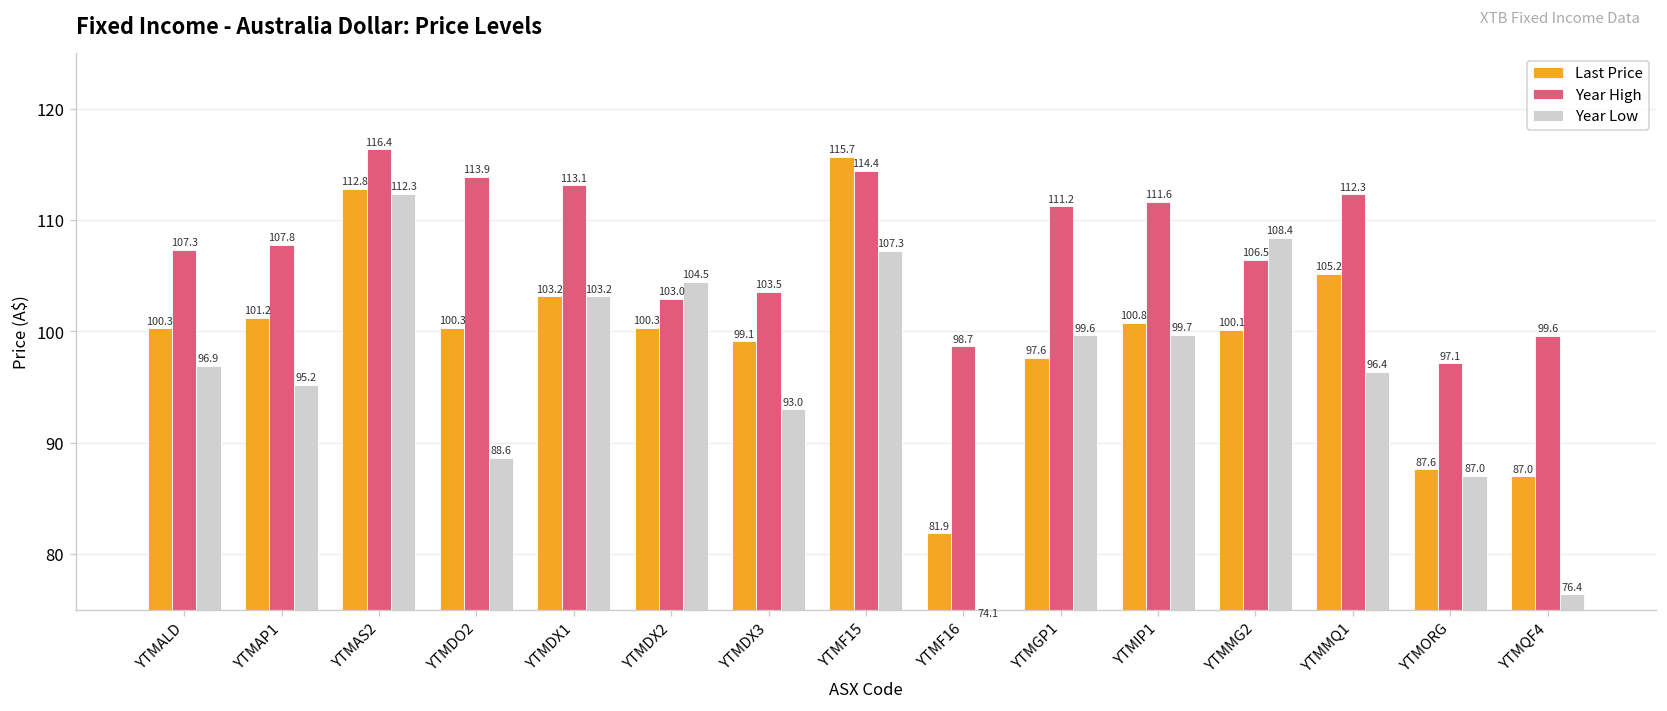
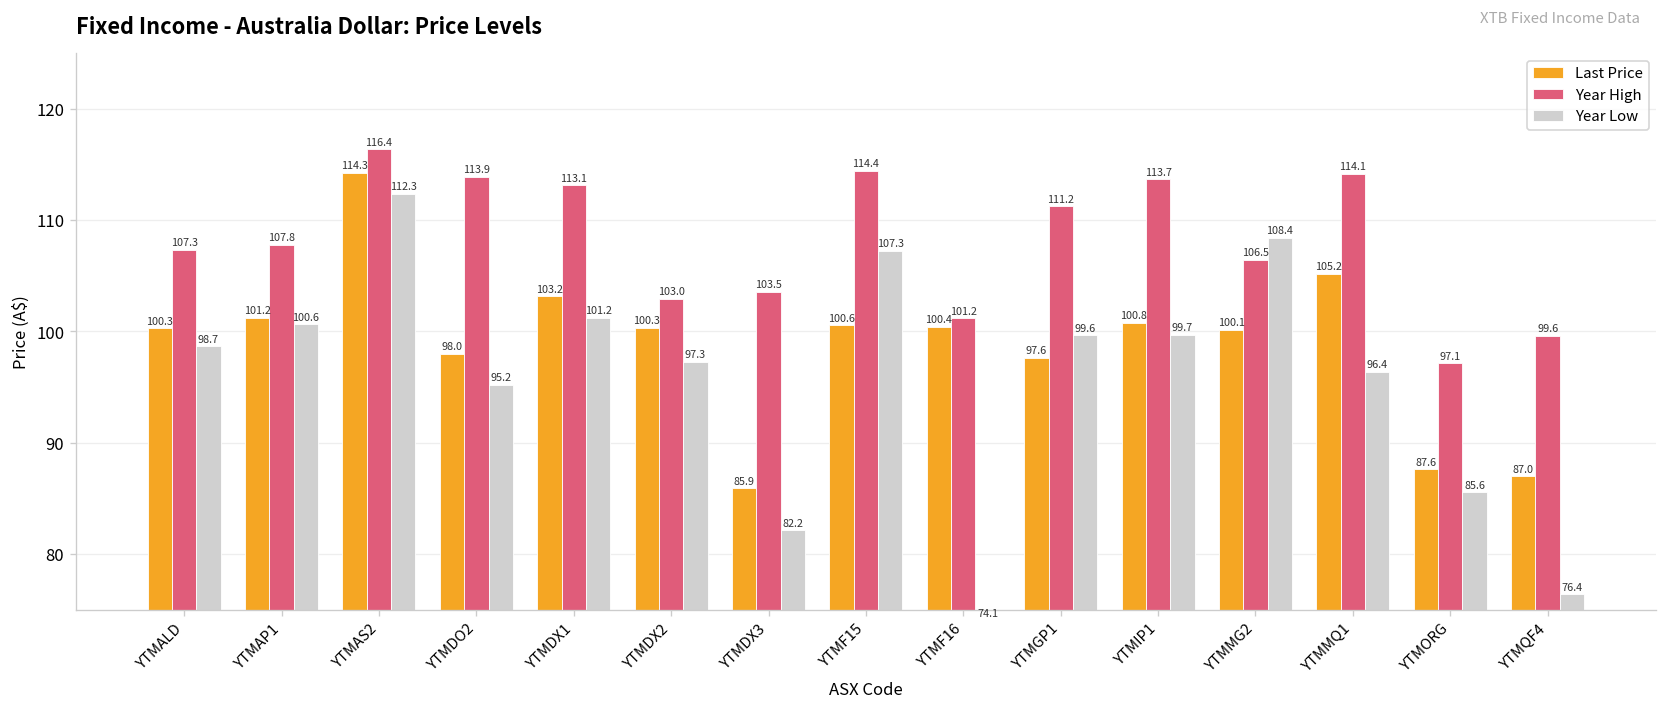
  {
    "Last Price": {
      "YTMALD": 100.3,
      "YTMAP1": 101.2,
-     "YTMAS2": 112.8,
-     "YTMDO2": 100.3,
+     "YTMAS2": 114.3,
+     "YTMDO2": 98.0,
      "YTMDX1": 103.2,
      "YTMDX2": 100.3,
-     "YTMDX3": 99.1,
-     "YTMF15": 115.7,
-     "YTMF16": 81.9,
+     "YTMDX3": 85.9,
+     "YTMF15": 100.6,
+     "YTMF16": 100.4,
      "YTMGP1": 97.6,
      "YTMIP1": 100.8,
      "YTMMG2": 100.1,
      "YTMMQ1": 105.2,
      "YTMORG": 87.6,
      "YTMQF4": 87.0
    },
    "Year High": {
      "YTMALD": 107.3,
      "YTMAP1": 107.8,
      "YTMAS2": 116.4,
      "YTMDO2": 113.9,
      "YTMDX1": 113.1,
      "YTMDX2": 103.0,
      "YTMDX3": 103.5,
      "YTMF15": 114.4,
-     "YTMF16": 98.7,
+     "YTMF16": 101.2,
      "YTMGP1": 111.2,
-     "YTMIP1": 111.6,
+     "YTMIP1": 113.7,
      "YTMMG2": 106.5,
-     "YTMMQ1": 112.3,
+     "YTMMQ1": 114.1,
      "YTMORG": 97.1,
      "YTMQF4": 99.6
    },
    "Year Low": {
-     "YTMALD": 96.9,
-     "YTMAP1": 95.2,
+     "YTMALD": 98.7,
+     "YTMAP1": 100.6,
      "YTMAS2": 112.3,
-     "YTMDO2": 88.6,
-     "YTMDX1": 103.2,
-     "YTMDX2": 104.5,
-     "YTMDX3": 93.0,
+     "YTMDO2": 95.2,
+     "YTMDX1": 101.2,
+     "YTMDX2": 97.3,
+     "YTMDX3": 82.2,
      "YTMF15": 107.3,
      "YTMGP1": 99.6,
      "YTMIP1": 99.7,
      "YTMMG2": 108.4,
      "YTMMQ1": 96.4,
-     "YTMORG": 87.0,
+     "YTMORG": 85.6,
      "YTMQF4": 76.4
    }
  }
